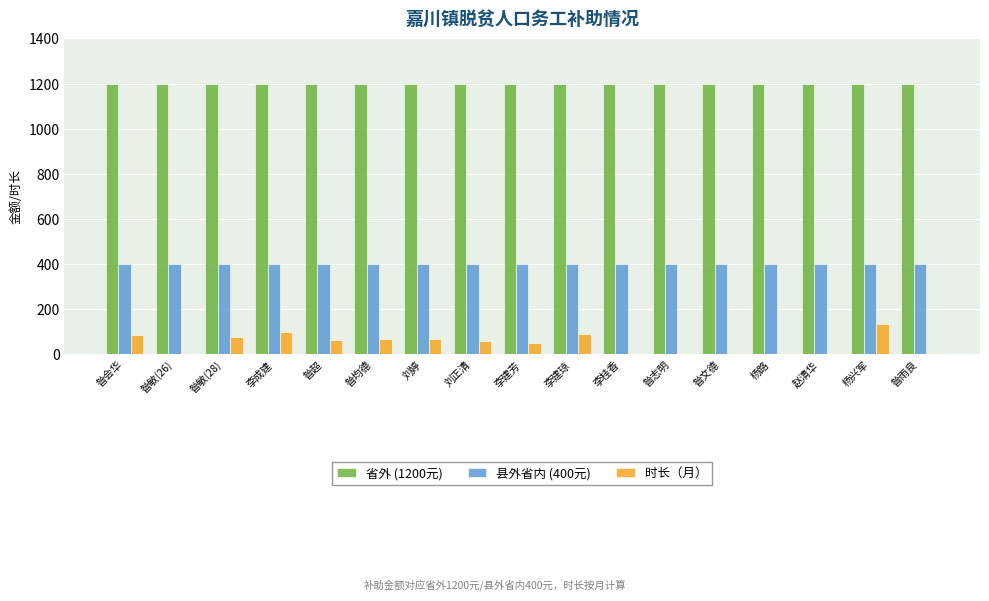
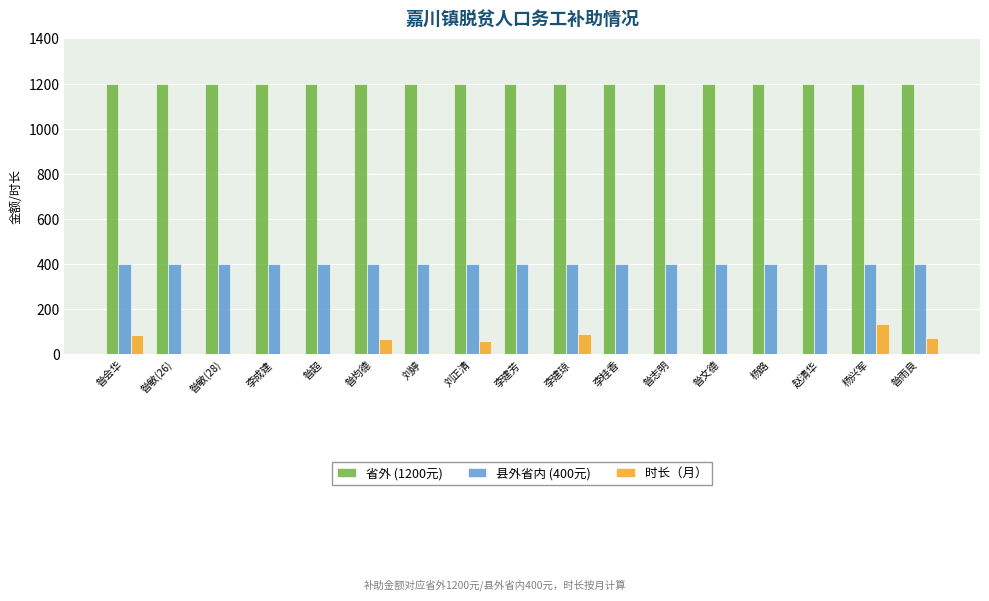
  {
    "省外 (1200元)": {
      "昝会华": 1200,
      "昝敏(26)": 1200,
      "昝敏(28)": 1200,
      "李成建": 1200,
      "昝超": 1200,
      "昝均德": 1200,
      "刘婷": 1200,
      "刘正清": 1200,
      "李建芳": 1200,
      "李建琼": 1200,
      "李桂香": 1200,
      "昝志明": 1200,
      "昝文德": 1200,
      "杨路": 1200,
      "赵清华": 1200,
      "杨兴军": 1200,
      "昝雨良": 1200
    },
    "县外省内 (400元)": {
      "昝会华": 400,
      "昝敏(26)": 400,
      "昝敏(28)": 400,
      "李成建": 400,
      "昝超": 400,
      "昝均德": 400,
      "刘婷": 400,
      "刘正清": 400,
      "李建芳": 400,
      "李建琼": 400,
      "李桂香": 400,
      "昝志明": 400,
      "昝文德": 400,
      "杨路": 400,
      "赵清华": 400,
      "杨兴军": 400,
      "昝雨良": 400
    },
    "时长（月）": {
      "昝会华": 90,
-     "昝敏(28)": 80,
-     "李成建": 100,
-     "昝超": 60,
+     "昝敏(28)": 10,
+     "李成建": 10,
+     "昝超": 0,
      "昝均德": 70,
-     "刘婷": 70,
+     "刘婷": 10,
      "刘正清": 60,
-     "李建芳": 50,
+     "李建芳": 10,
      "李建琼": 90,
      "杨兴军": 130,
-     "昝雨良": 10
+     "昝雨良": 70
    }
  }
